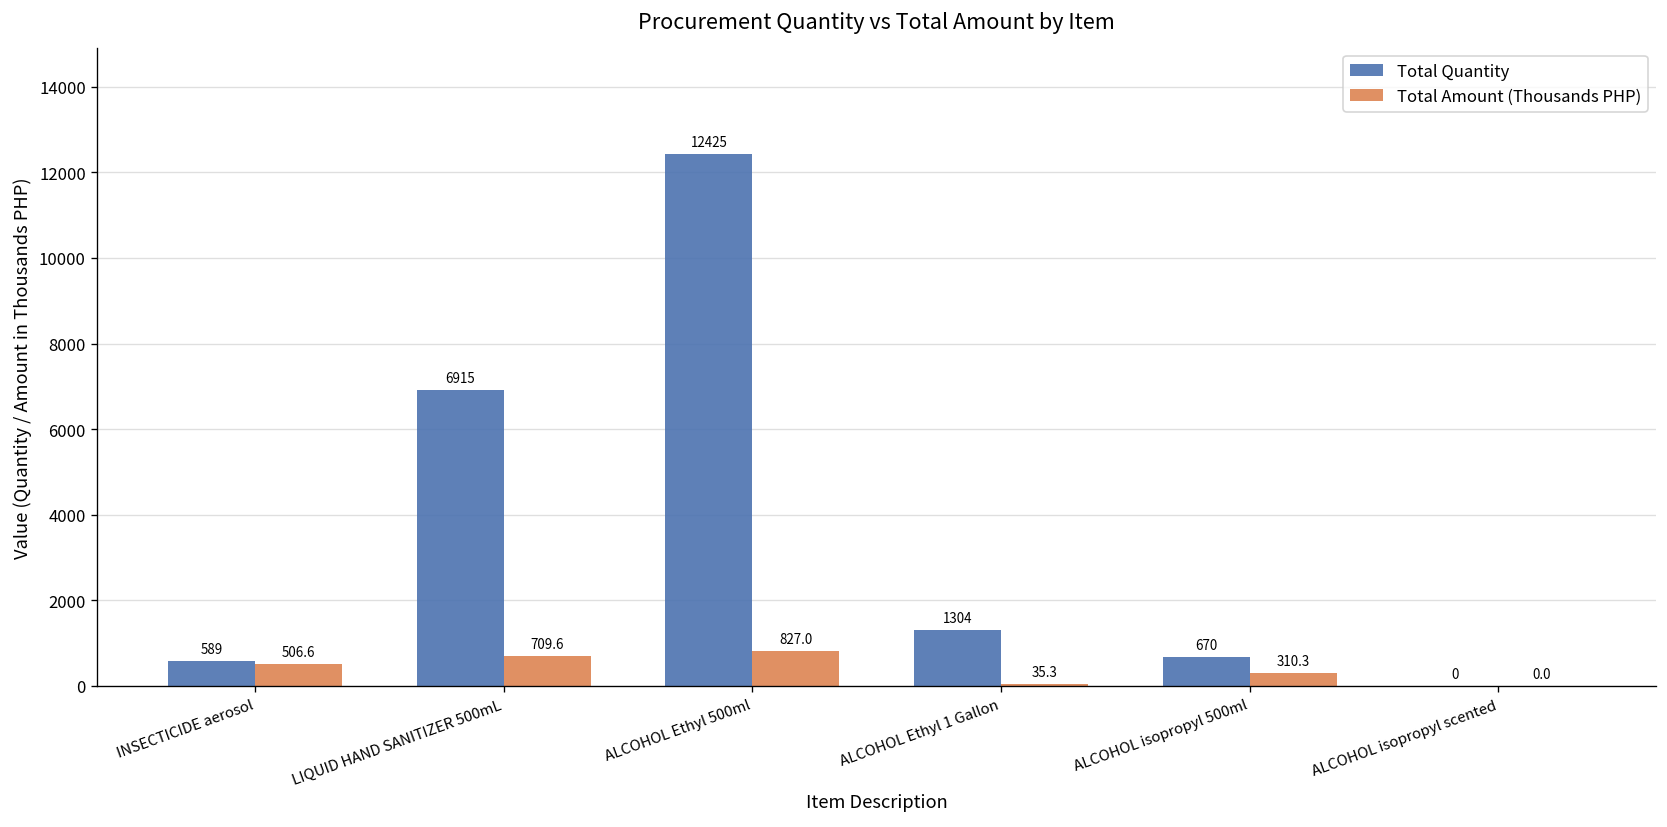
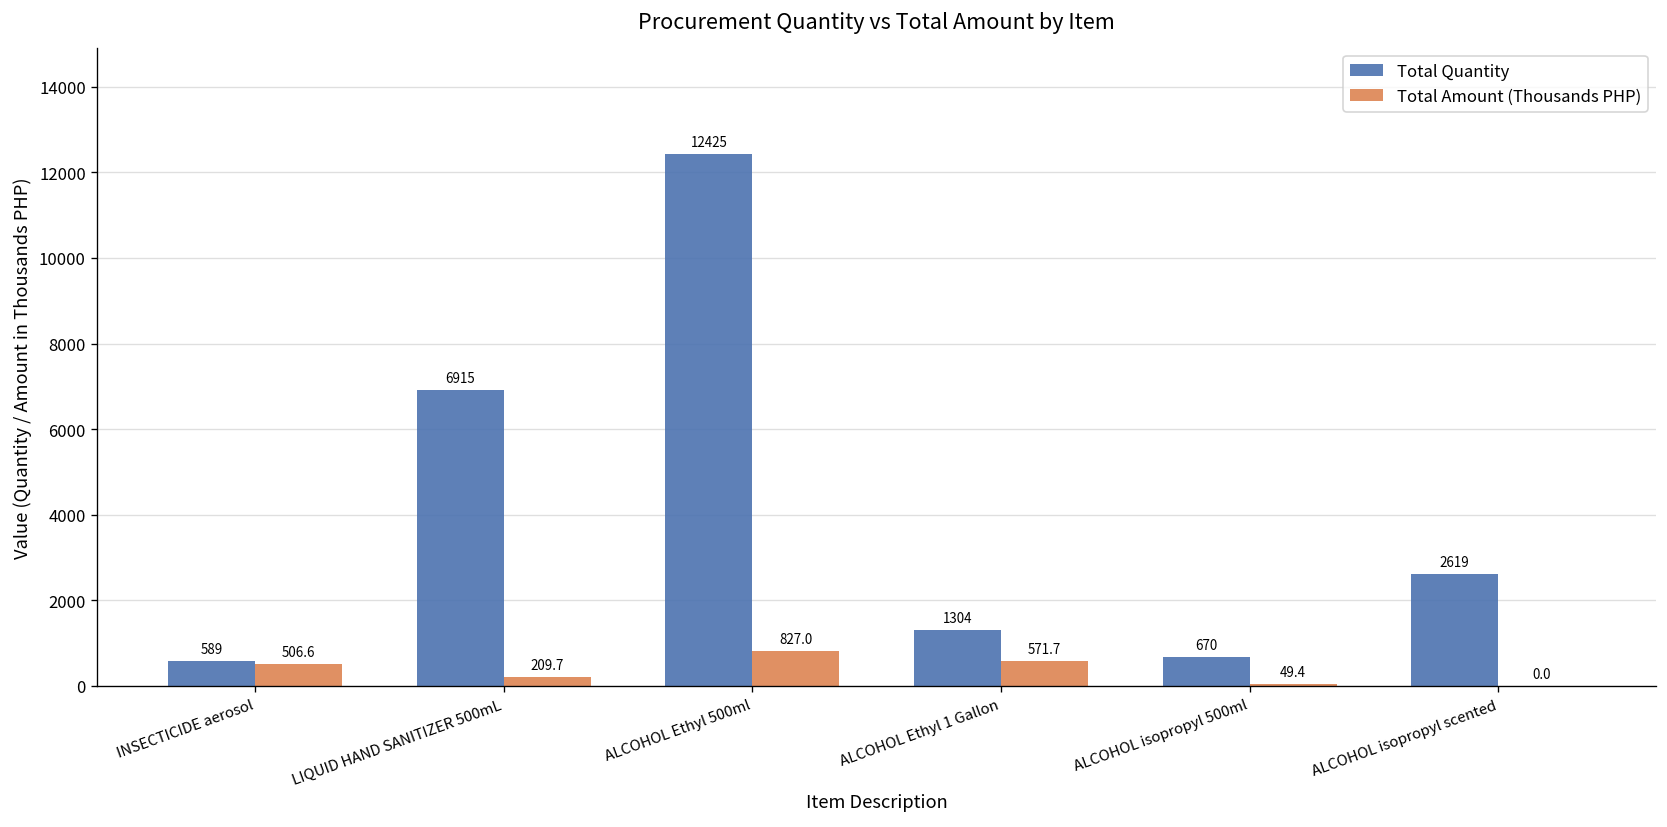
  {
    "Total Quantity": {
      "INSECTICIDE aerosol": 589,
      "LIQUID HAND SANITIZER 500mL": 6915,
      "ALCOHOL Ethyl 500ml": 12425,
      "ALCOHOL Ethyl 1 Gallon": 1304,
      "ALCOHOL isopropyl 500ml": 670,
-     "ALCOHOL isopropyl scented": 0
+     "ALCOHOL isopropyl scented": 2619
    },
    "Total Amount (Thousands PHP)": {
      "INSECTICIDE aerosol": 506.6,
-     "LIQUID HAND SANITIZER 500mL": 709.6,
+     "LIQUID HAND SANITIZER 500mL": 209.7,
      "ALCOHOL Ethyl 500ml": 827.0,
-     "ALCOHOL Ethyl 1 Gallon": 35.3,
-     "ALCOHOL isopropyl 500ml": 310.3,
+     "ALCOHOL Ethyl 1 Gallon": 571.7,
+     "ALCOHOL isopropyl 500ml": 49.4,
      "ALCOHOL isopropyl scented": 0.0
    }
  }
